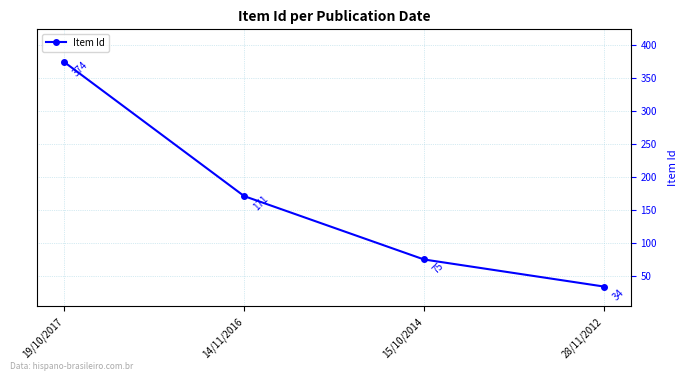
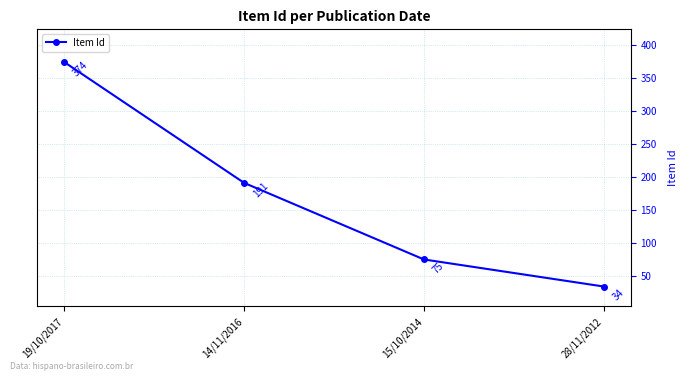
  {
    "19/10/2017": 374,
-   "14/11/2016": 171,
+   "14/11/2016": 191,
    "15/10/2014": 75,
    "28/11/2012": 34
  }
